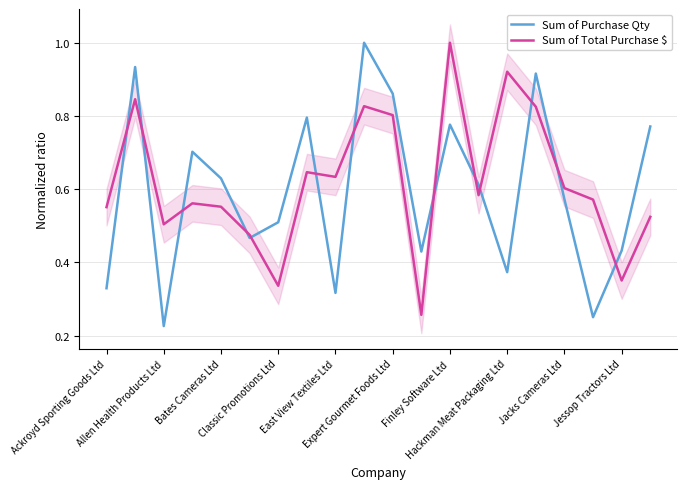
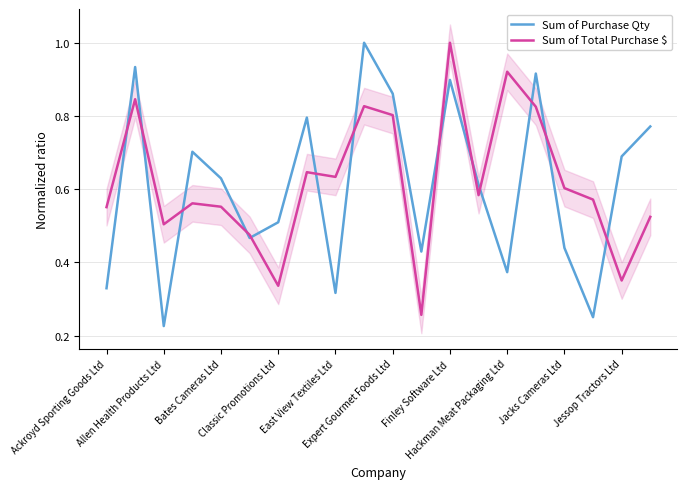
  {
    "Sum of Purchase Qty": {
      "Ackroyd Sporting Goods Ltd": 0.33,
      "Allen Health Products Ltd": 0.23,
      "Bates Cameras Ltd": 0.63,
      "Classic Promotions Ltd": 0.51,
      "East View Textiles Ltd": 0.32,
      "Expert Gourmet Foods Ltd": 0.86,
-     "Finley Software Ltd": 0.78,
+     "Finley Software Ltd": 0.90,
      "Hackman Meat Packaging Ltd": 0.37,
-     "Jacks Cameras Ltd": 0.57,
-     "Jessop Tractors Ltd": 0.43
+     "Jacks Cameras Ltd": 0.44,
+     "Jessop Tractors Ltd": 0.69
    }
  }
